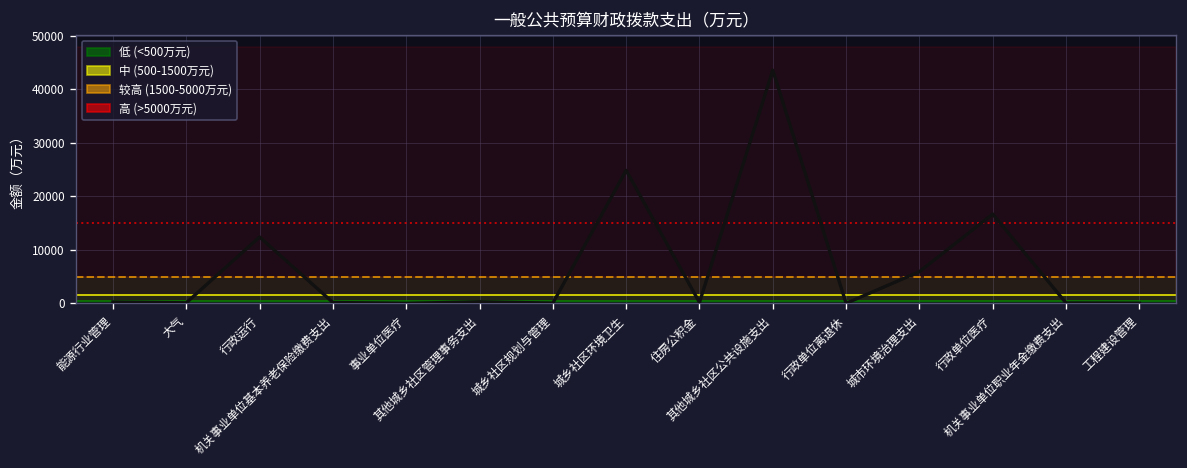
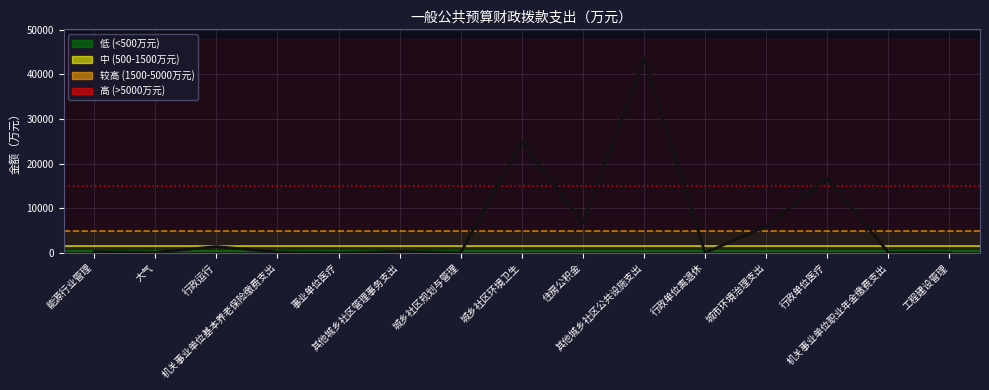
  {
    "能源行业管理": 0,
    "大气": 0,
-   "行政运行": 12000,
+   "行政运行": 1000,
    "机关事业单位基本养老保险缴费支出": 0,
    "事业单位医疗": 0,
    "其他城乡社区管理事务支出": 0,
    "城乡社区规划与管理": 0,
    "城乡社区环境卫生": 25000,
-   "住房公积金": 0,
+   "住房公积金": 7000,
    "其他城乡社区公共设施支出": 44000,
    "行政单位离退休": 0,
    "城市环境治理支出": 6000,
    "行政单位医疗": 17000,
    "机关事业单位职业年金缴费支出": 0,
    "工程建设管理": 0
  }
